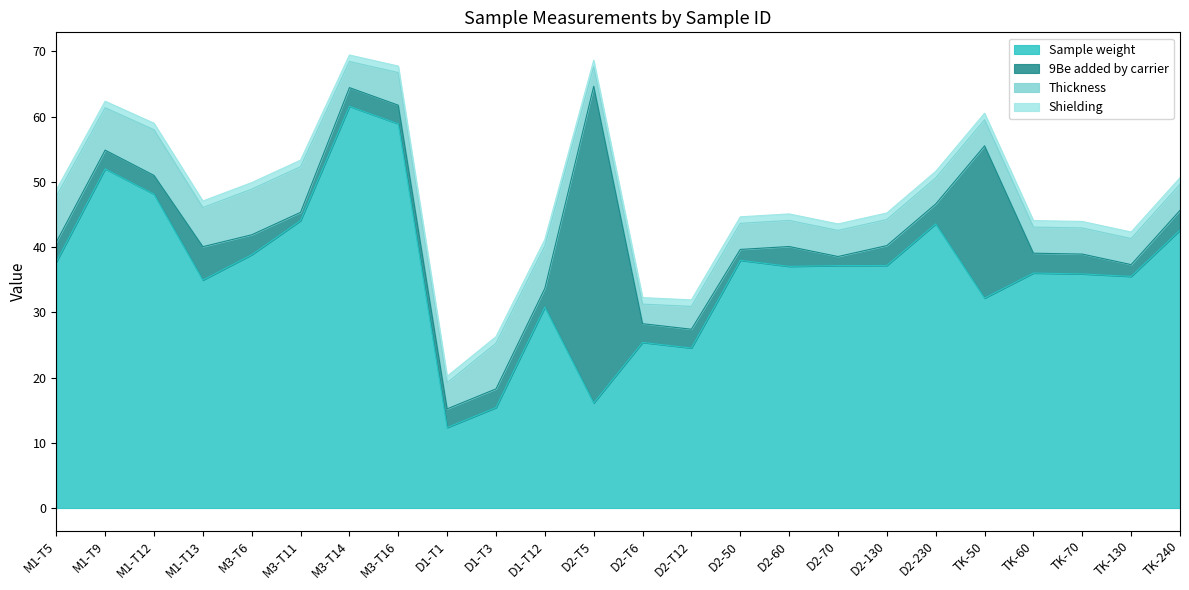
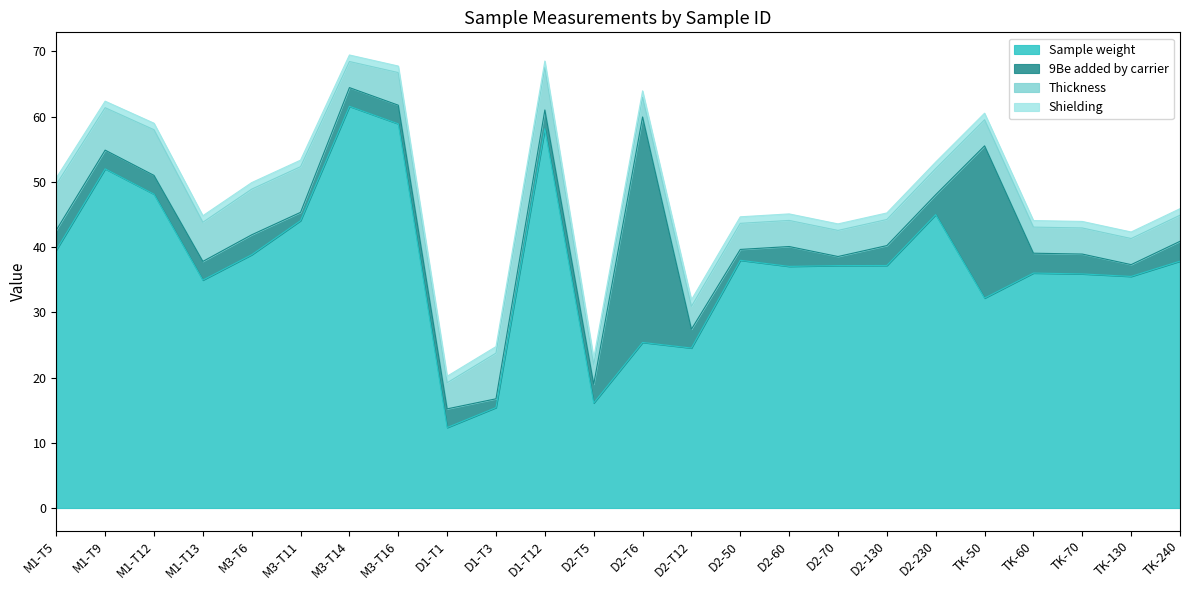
  {
    "Sample weight": {
-     "M1-T5": 38,
+     "M1-T5": 40,
      "M1-T9": 52,
      "M1-T12": 48,
      "M1-T13": 35,
      "M3-T6": 39,
      "M3-T11": 44,
      "M3-T14": 62,
      "M3-T16": 59,
      "D1-T1": 12,
      "D1-T3": 15,
-     "D1-T12": 31,
+     "D1-T12": 58,
      "D2-T5": 16,
      "D2-T6": 25,
      "D2-T12": 25,
      "D2-50": 38,
      "D2-60": 37,
      "D2-70": 37,
      "D2-130": 37,
-     "D2-230": 44,
+     "D2-230": 45,
      "TK-50": 32,
      "TK-60": 36,
      "TK-70": 36,
      "TK-130": 35,
-     "TK-240": 43
+     "TK-240": 38
    },
    "9Be added by carrier": {
      "M1-T5": 3,
      "M1-T9": 3,
      "M1-T12": 3,
-     "M1-T13": 5,
+     "M1-T13": 3,
      "M3-T6": 3,
      "M3-T11": 1,
      "M3-T14": 3,
      "M3-T16": 3,
      "D1-T1": 3,
-     "D1-T3": 3,
+     "D1-T3": 1,
      "D1-T12": 3,
-     "D2-T5": 49,
-     "D2-T6": 3,
+     "D2-T5": 3,
+     "D2-T6": 35,
      "D2-T12": 3,
      "D2-50": 2,
      "D2-60": 3,
      "D2-70": 1,
      "D2-130": 3,
      "D2-230": 3,
      "TK-50": 23,
      "TK-60": 3,
      "TK-70": 3,
      "TK-130": 2,
      "TK-240": 3
    }
  }
